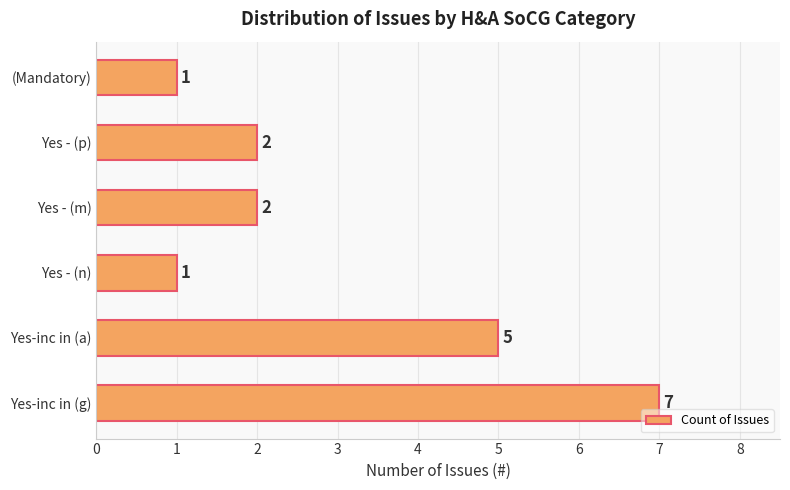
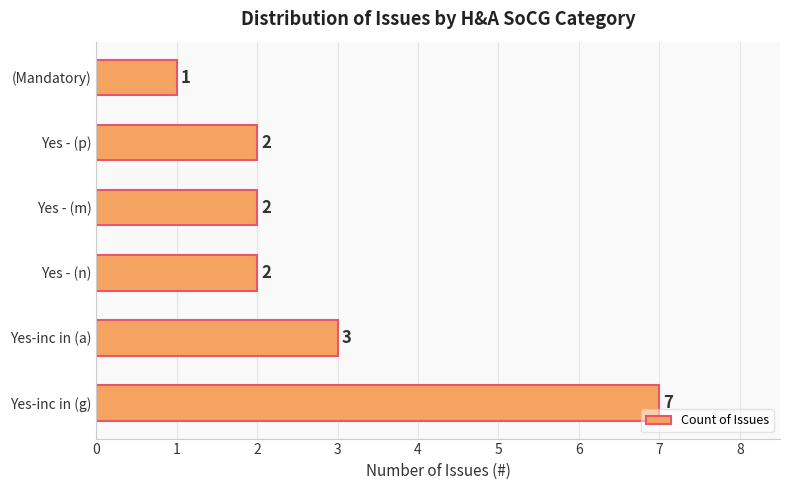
  {
    "(Mandatory)": 1,
    "Yes - (p)": 2,
    "Yes - (m)": 2,
-   "Yes - (n)": 1,
-   "Yes-inc in (a)": 5
+   "Yes - (n)": 2,
+   "Yes-inc in (a)": 3
  }
